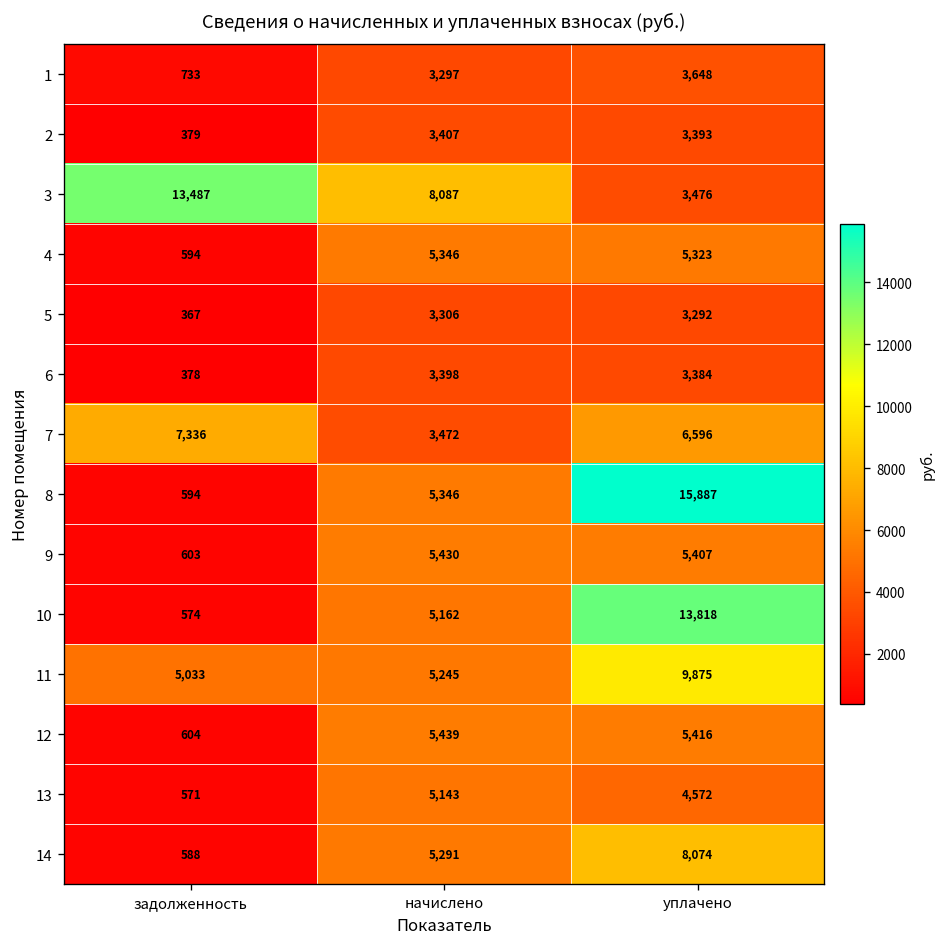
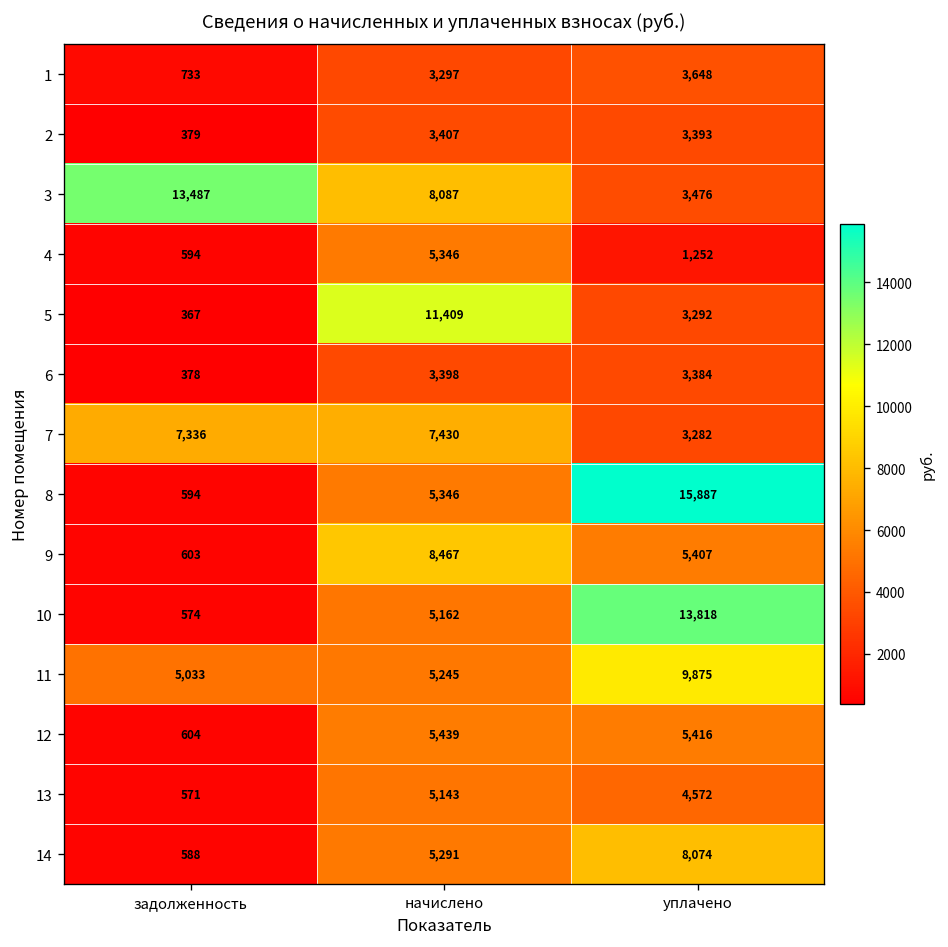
  {
    "1": {
      "задолженность": "733",
      "начислено": "3,297",
      "уплачено": "3,648"
    },
    "2": {
      "задолженность": "379",
      "начислено": "3,407",
      "уплачено": "3,393"
    },
    "3": {
      "задолженность": "13,487",
      "начислено": "8,087",
      "уплачено": "3,476"
    },
    "4": {
      "задолженность": "594",
      "начислено": "5,346",
-     "уплачено": "5,323"
+     "уплачено": "1,252"
    },
    "5": {
      "задолженность": "367",
-     "начислено": "3,306",
+     "начислено": "11,409",
      "уплачено": "3,292"
    },
    "6": {
      "задолженность": "378",
      "начислено": "3,398",
      "уплачено": "3,384"
    },
    "7": {
      "задолженность": "7,336",
-     "начислено": "3,472",
-     "уплачено": "6,596"
+     "начислено": "7,430",
+     "уплачено": "3,282"
    },
    "8": {
      "задолженность": "594",
      "начислено": "5,346",
      "уплачено": "15,887"
    },
    "9": {
      "задолженность": "603",
-     "начислено": "5,430",
+     "начислено": "8,467",
      "уплачено": "5,407"
    },
    "10": {
      "задолженность": "574",
      "начислено": "5,162",
      "уплачено": "13,818"
    },
    "11": {
      "задолженность": "5,033",
      "начислено": "5,245",
      "уплачено": "9,875"
    },
    "12": {
      "задолженность": "604",
      "начислено": "5,439",
      "уплачено": "5,416"
    },
    "13": {
      "задолженность": "571",
      "начислено": "5,143",
      "уплачено": "4,572"
    },
    "14": {
      "задолженность": "588",
      "начислено": "5,291",
      "уплачено": "8,074"
    }
  }
